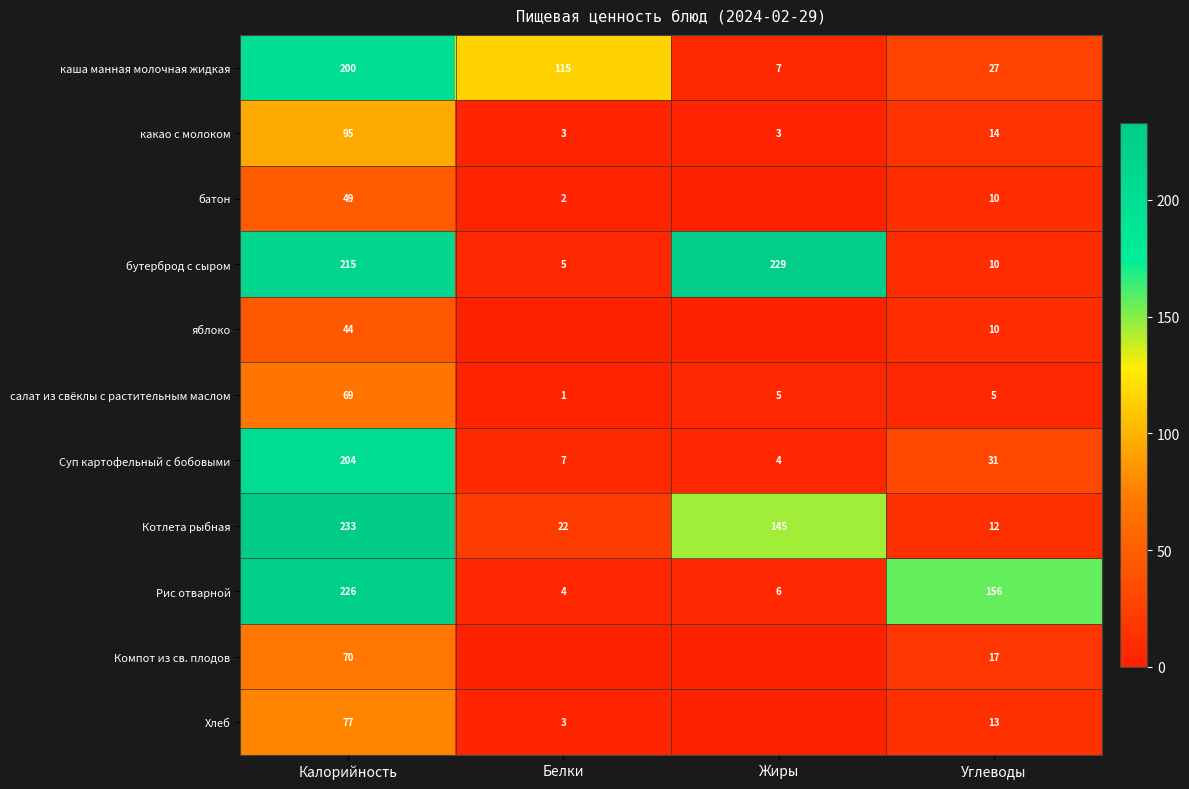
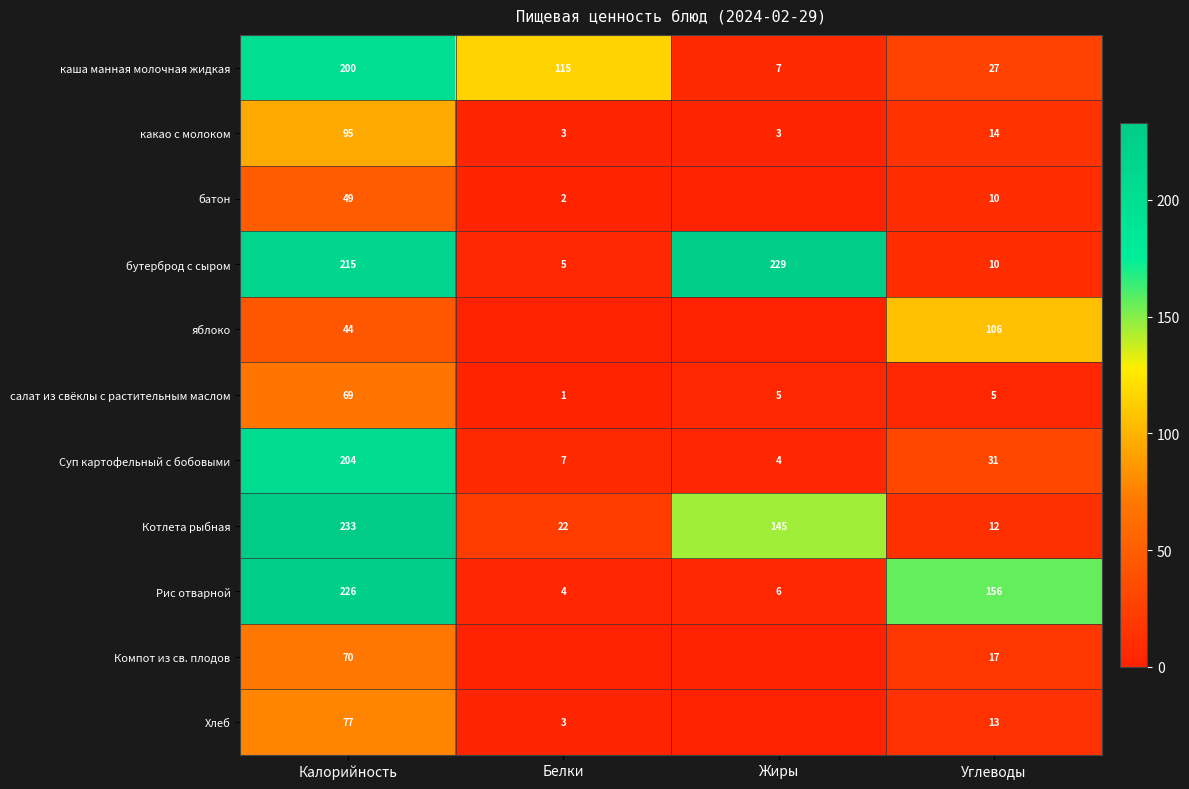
  {
    "каша манная молочная жидкая": {
      "Калорийность": 200,
      "Белки": 115,
      "Жиры": 7,
      "Углеводы": 27
    },
    "какао с молоком": {
      "Калорийность": 95,
      "Белки": 3,
      "Жиры": 3,
      "Углеводы": 14
    },
    "батон": {
      "Калорийность": 49,
      "Белки": 2,
      "Углеводы": 10
    },
    "бутерброд с сыром": {
      "Калорийность": 215,
      "Белки": 5,
      "Жиры": 229,
      "Углеводы": 10
    },
    "яблоко": {
      "Калорийность": 44,
-     "Углеводы": 10
+     "Углеводы": 106
    },
    "салат из свёклы с растительным маслом": {
      "Калорийность": 69,
      "Белки": 1,
      "Жиры": 5,
      "Углеводы": 5
    },
    "Суп картофельный с бобовыми": {
      "Калорийность": 204,
      "Белки": 7,
      "Жиры": 4,
      "Углеводы": 31
    },
    "Котлета рыбная": {
      "Калорийность": 233,
      "Белки": 22,
      "Жиры": 145,
      "Углеводы": 12
    },
    "Рис отварной": {
      "Калорийность": 226,
      "Белки": 4,
      "Жиры": 6,
      "Углеводы": 156
    },
    "Компот из св. плодов": {
      "Калорийность": 70,
      "Углеводы": 17
    },
    "Хлеб": {
      "Калорийность": 77,
      "Белки": 3,
      "Углеводы": 13
    }
  }
